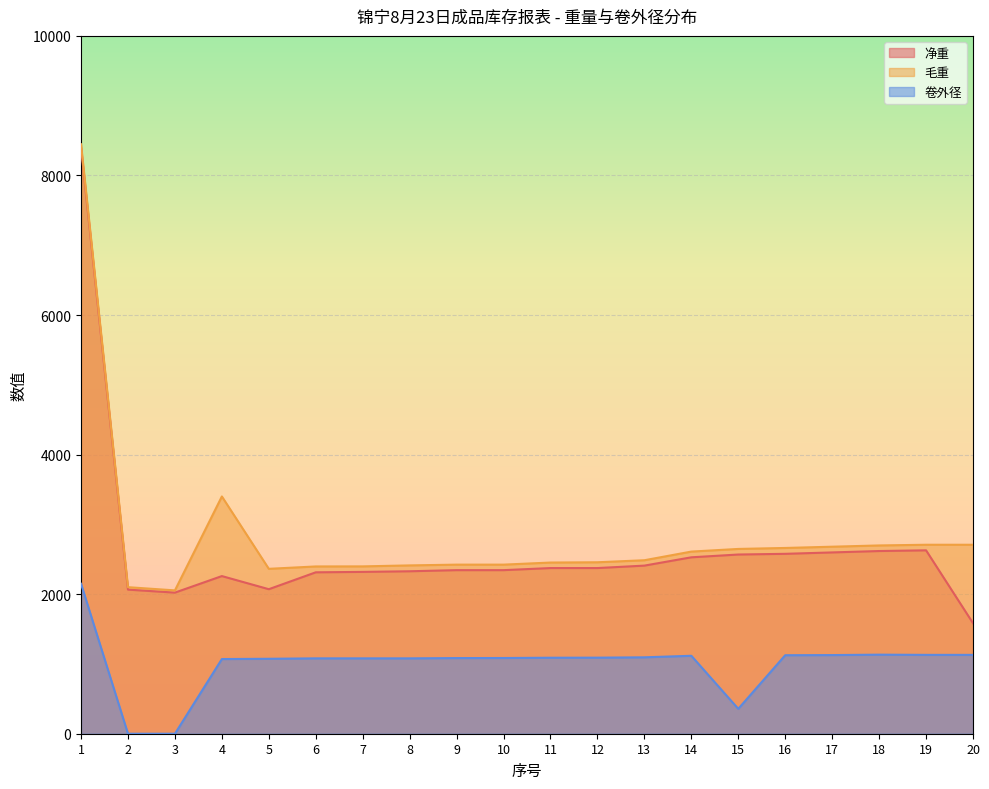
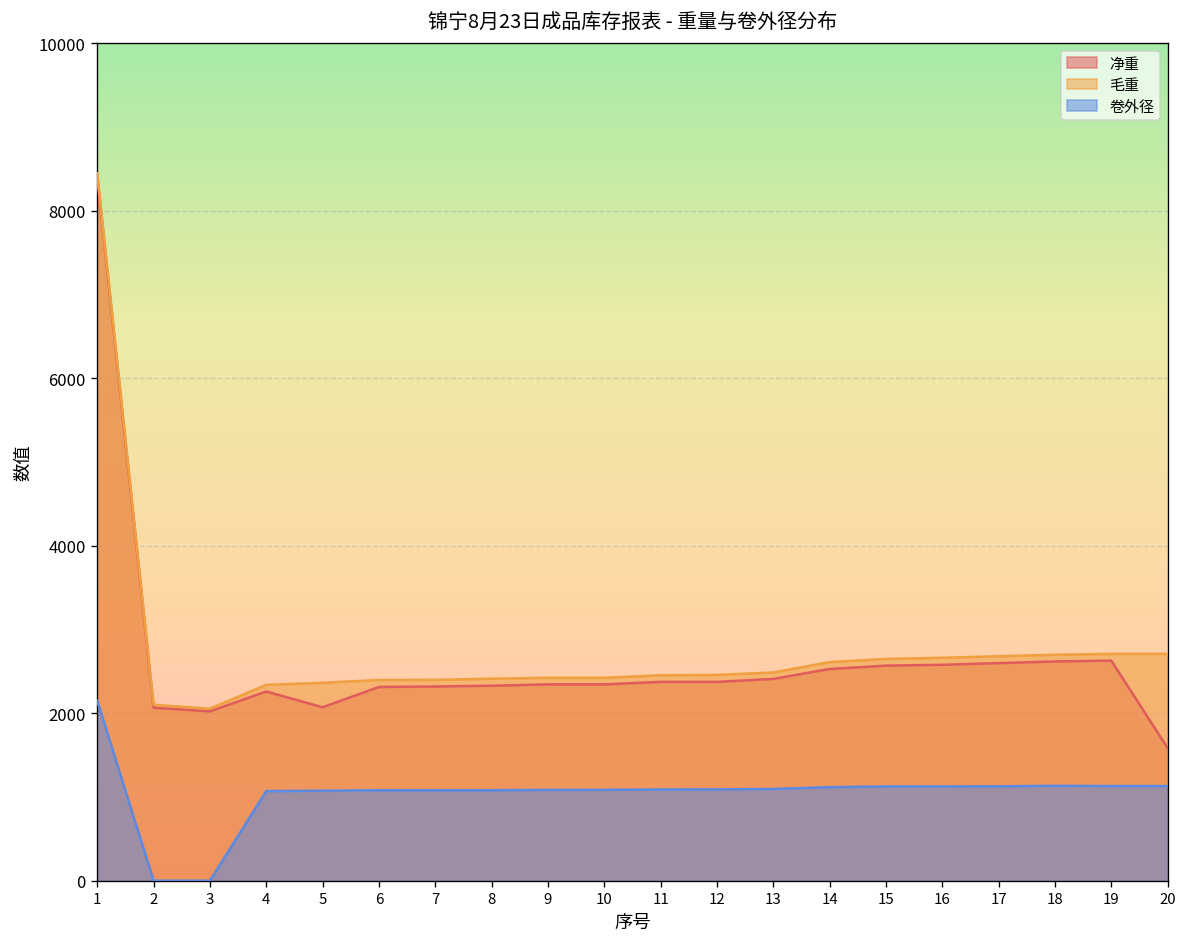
  {
    "净重": {
      "1": 8400,
      "4": 2300,
      "5": 2100,
      "6": 2300,
      "7": 2300,
      "8": 2300,
      "9": 2300,
      "10": 2300,
      "11": 2400,
      "12": 2400,
      "13": 2400,
      "14": 2500,
      "15": 2600,
      "16": 2600,
      "17": 2600,
      "18": 2600,
      "19": 2600,
      "20": 1600
    },
    "毛重": {
      "1": 8400,
-     "4": 3400,
+     "4": 2300,
      "5": 2400,
      "6": 2400,
      "7": 2400,
      "8": 2400,
      "9": 2400,
      "10": 2400,
      "11": 2500,
      "12": 2500,
      "13": 2500,
      "14": 2600,
      "15": 2600,
      "16": 2700,
      "17": 2700,
      "18": 2700,
      "19": 2700,
      "20": 2700
    },
    "卷外径": {
      "1": 2100,
      "2": 0,
      "3": 0,
      "4": 1100,
      "5": 1100,
      "6": 1100,
      "7": 1100,
      "8": 1100,
      "9": 1100,
      "10": 1100,
      "11": 1100,
      "12": 1100,
      "13": 1100,
      "14": 1100,
-     "15": 400,
+     "15": 1100,
      "16": 1100,
      "17": 1100,
      "18": 1100,
      "19": 1100,
      "20": 1100
    }
  }
